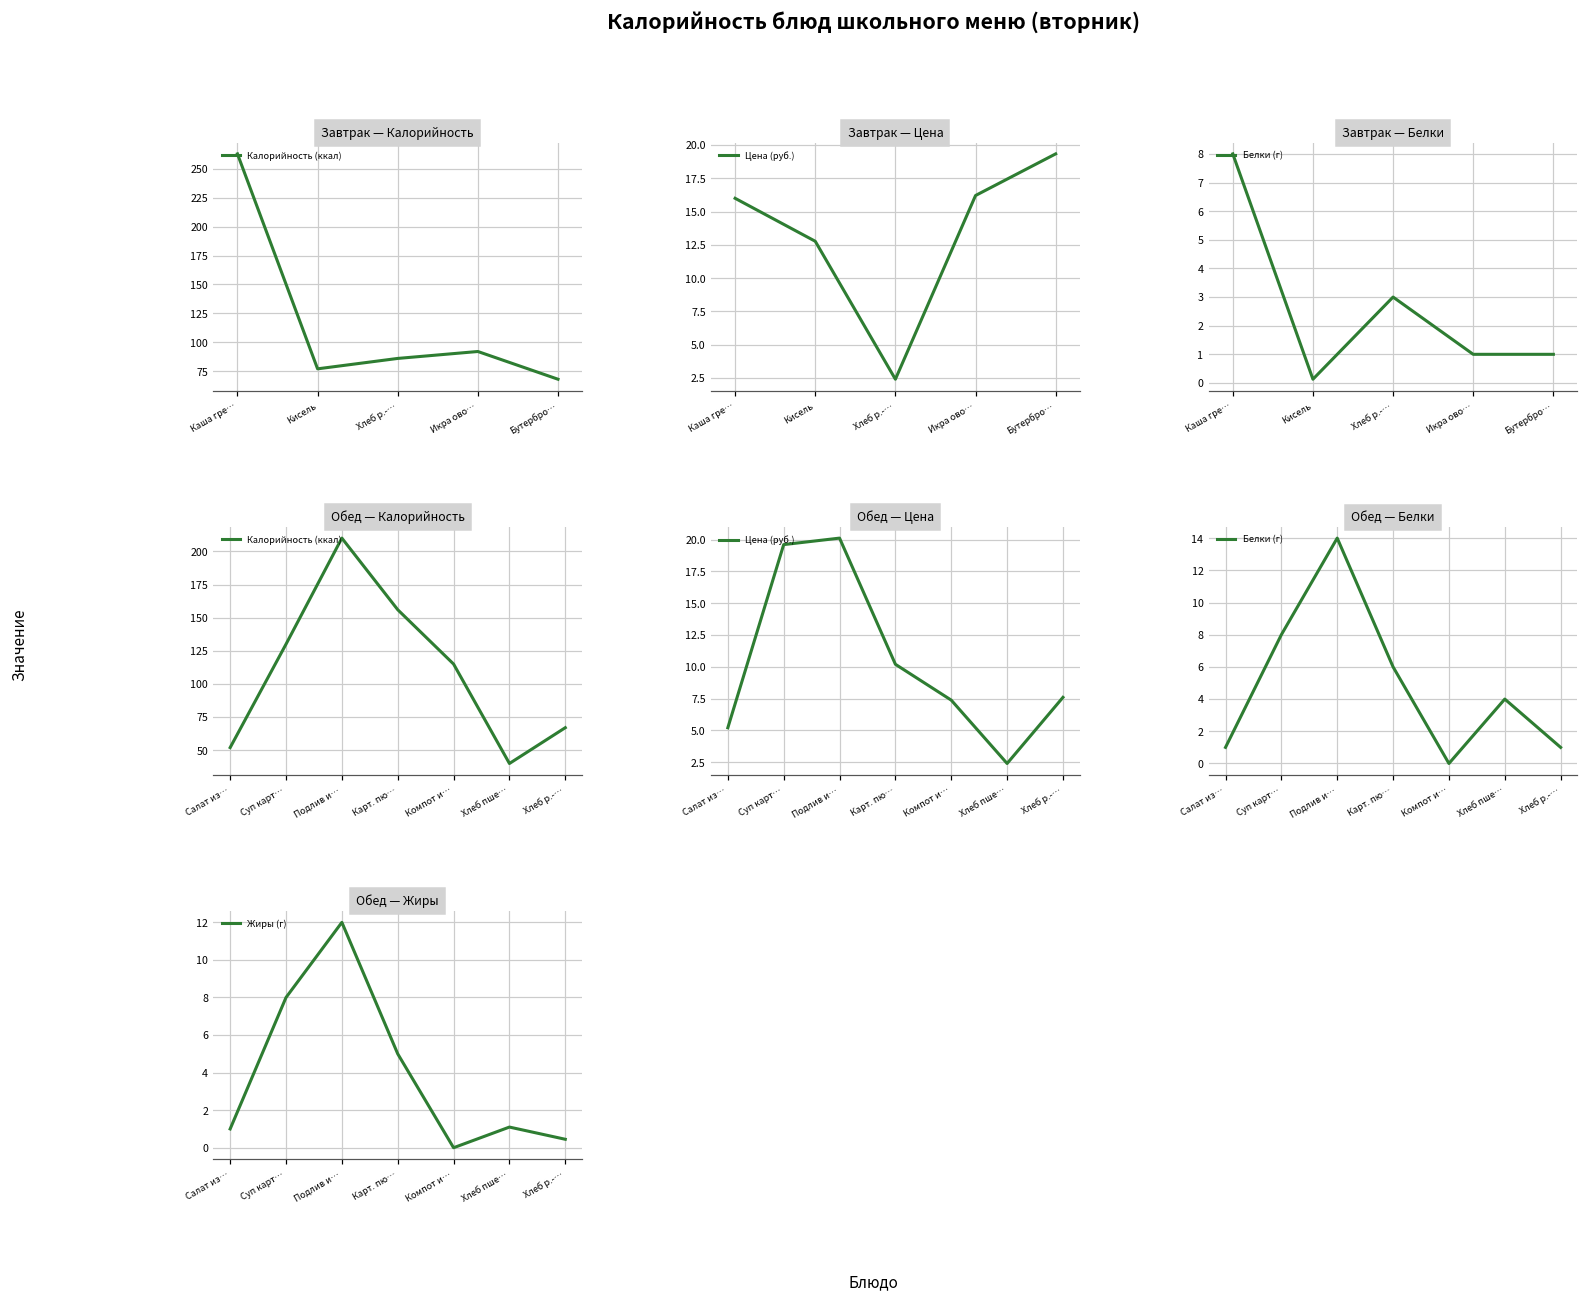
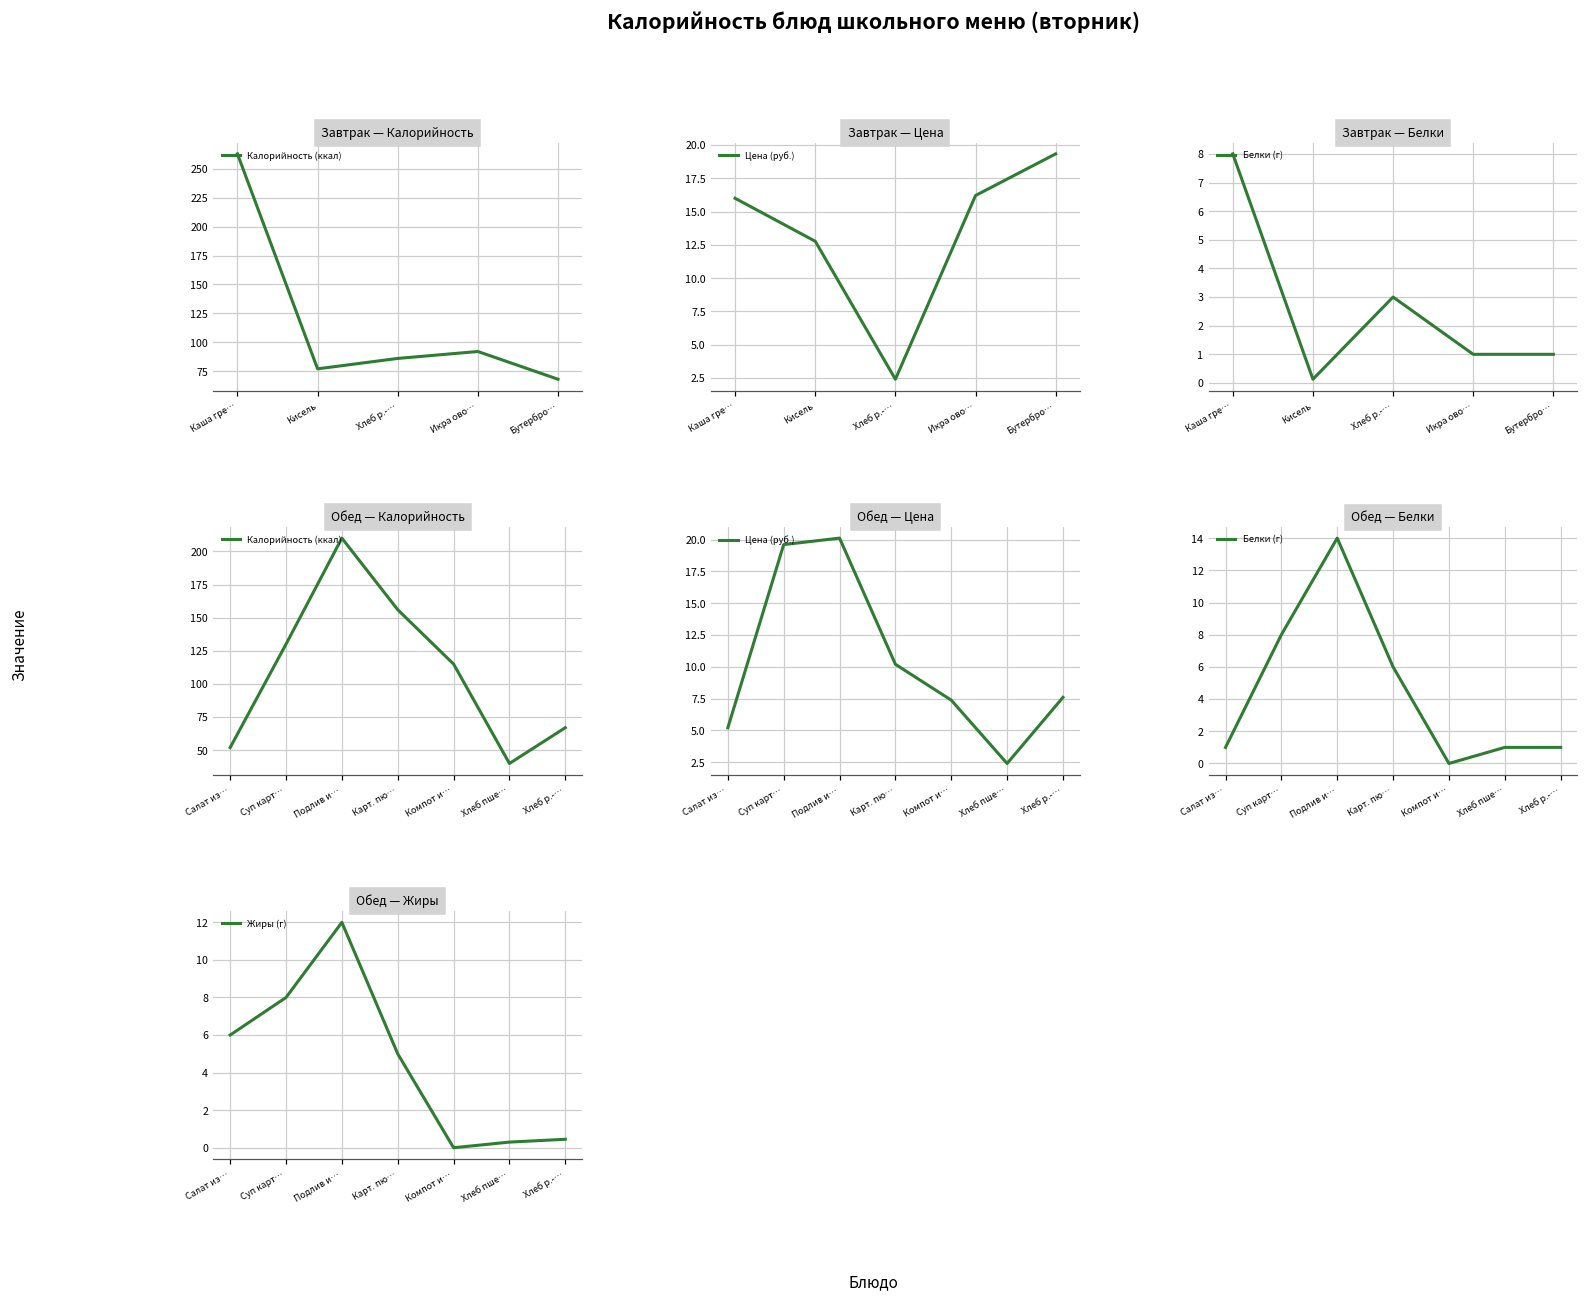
  {
    "Завтрак — Калорийность": {
      "Каша гре…": 263,
      "Кисель": 77,
      "Хлеб р.-…": 86,
      "Икра ово…": 92,
      "Бутербро…": 68
    },
    "Завтрак — Цена": {
      "Каша гре…": 16.0,
      "Кисель": 12.8,
      "Хлеб р.-…": 2.4,
      "Икра ово…": 16.2,
      "Бутербро…": 19.3
    },
    "Завтрак — Белки": {
      "Каша гре…": 8.0,
      "Кисель": 0.1,
      "Хлеб р.-…": 3.0,
      "Икра ово…": 1.0,
      "Бутербро…": 1.0
    },
    "Обед — Калорийность": {
      "Салат из…": 52,
      "Суп карт…": 130,
      "Подлив и…": 210,
      "Карт. пю…": 156,
      "Компот и…": 115,
      "Хлеб пше…": 40,
      "Хлеб р.-…": 67
    },
    "Обед — Цена": {
      "Салат из…": 5.2,
      "Суп карт…": 19.6,
      "Подлив и…": 20.1,
      "Карт. пю…": 10.2,
      "Компот и…": 7.4,
      "Хлеб пше…": 2.4,
      "Хлеб р.-…": 7.6
    },
    "Обед — Белки": {
      "Салат из…": 1,
      "Суп карт…": 8,
      "Подлив и…": 14,
      "Карт. пю…": 6,
      "Компот и…": 0,
-     "Хлеб пше…": 4,
+     "Хлеб пше…": 1,
      "Хлеб р.-…": 1
    },
    "Обед — Жиры": {
-     "Салат из…": 1,
+     "Салат из…": 6,
      "Суп карт…": 8.0,
      "Подлив и…": 12.0,
      "Карт. пю…": 5.0,
      "Компот и…": 0.0,
-     "Хлеб пше…": 1.1,
+     "Хлеб пше…": 0.3,
      "Хлеб р.-…": 0.5
    }
  }
